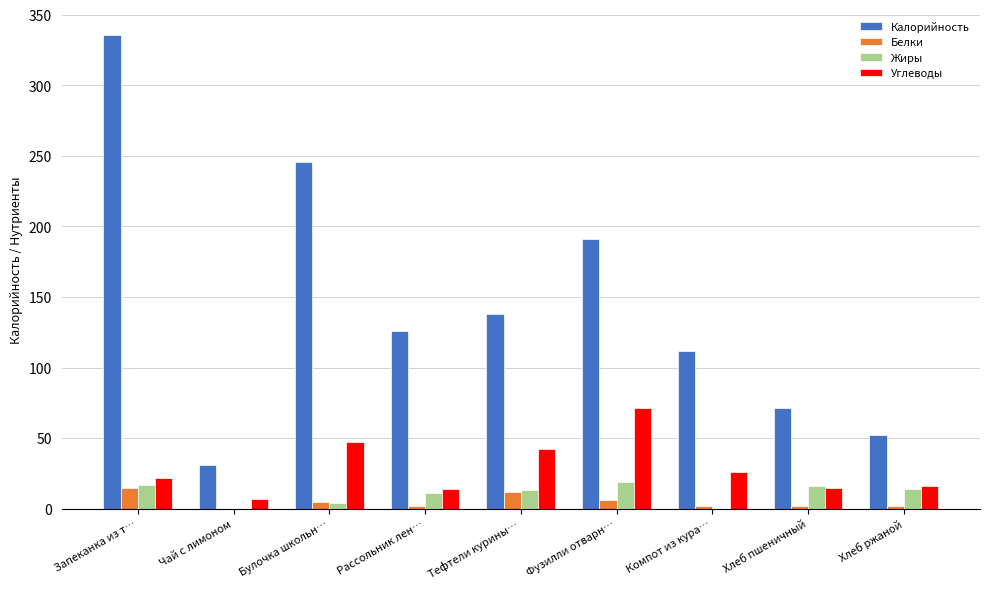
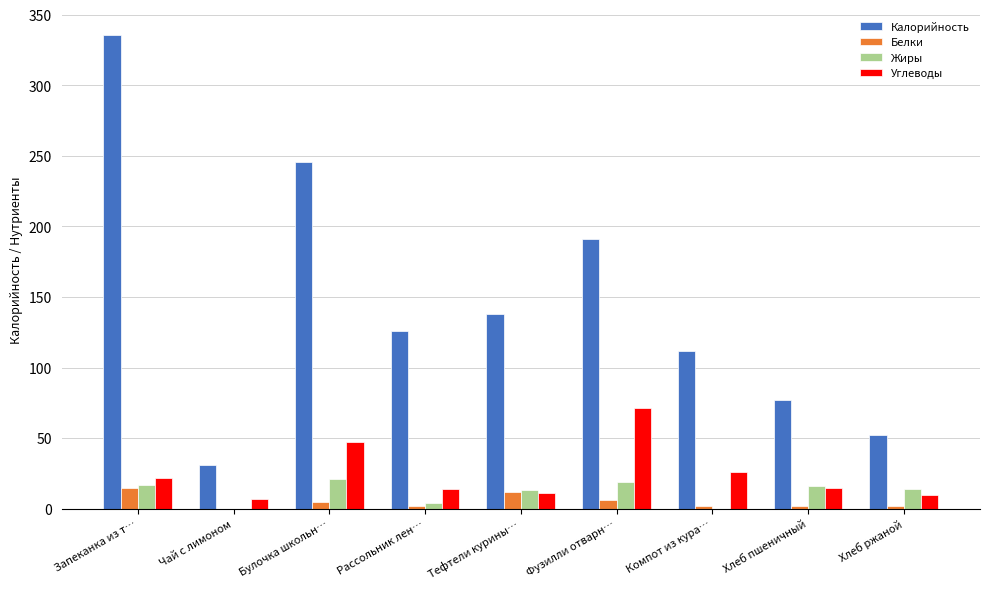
  {
    "Калорийность": {
      "Запеканка из т…": 336,
      "Чай с лимоном": 31,
      "Булочка школьн…": 246,
      "Рассольник лен…": 126,
      "Тефтели курины…": 138,
      "Фузилли отварн…": 191,
      "Компот из кура…": 112,
-     "Хлеб пшеничный": 71,
+     "Хлеб пшеничный": 77,
      "Хлеб ржаной": 52
    },
    "Белки": {
      "Запеканка из т…": 15,
      "Чай с лимоном": 0,
      "Булочка школьн…": 5,
      "Рассольник лен…": 2,
      "Тефтели курины…": 12,
      "Фузилли отварн…": 6,
      "Компот из кура…": 2,
      "Хлеб пшеничный": 2,
      "Хлеб ржаной": 2
    },
    "Жиры": {
      "Запеканка из т…": 17,
      "Чай с лимоном": 0,
-     "Булочка школьн…": 4,
-     "Рассольник лен…": 11,
+     "Булочка школьн…": 21,
+     "Рассольник лен…": 4,
      "Тефтели курины…": 13,
      "Фузилли отварн…": 19,
      "Компот из кура…": 0,
      "Хлеб пшеничный": 16,
      "Хлеб ржаной": 14
    },
    "Углеводы": {
      "Запеканка из т…": 22,
      "Чай с лимоном": 7,
      "Булочка школьн…": 47,
      "Рассольник лен…": 14,
-     "Тефтели курины…": 42,
+     "Тефтели курины…": 11,
      "Фузилли отварн…": 71,
      "Компот из кура…": 26,
      "Хлеб пшеничный": 15,
-     "Хлеб ржаной": 16
+     "Хлеб ржаной": 10
    }
  }
